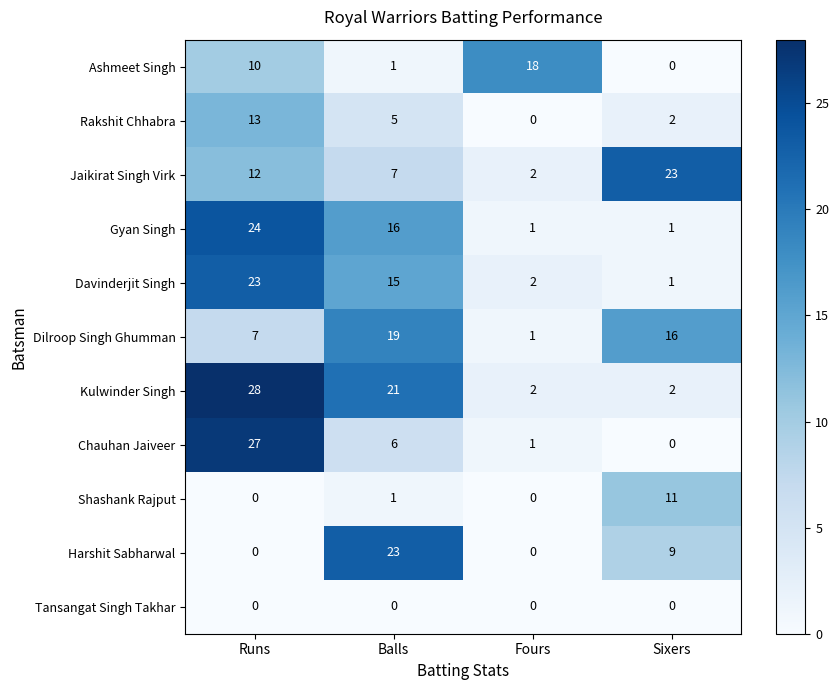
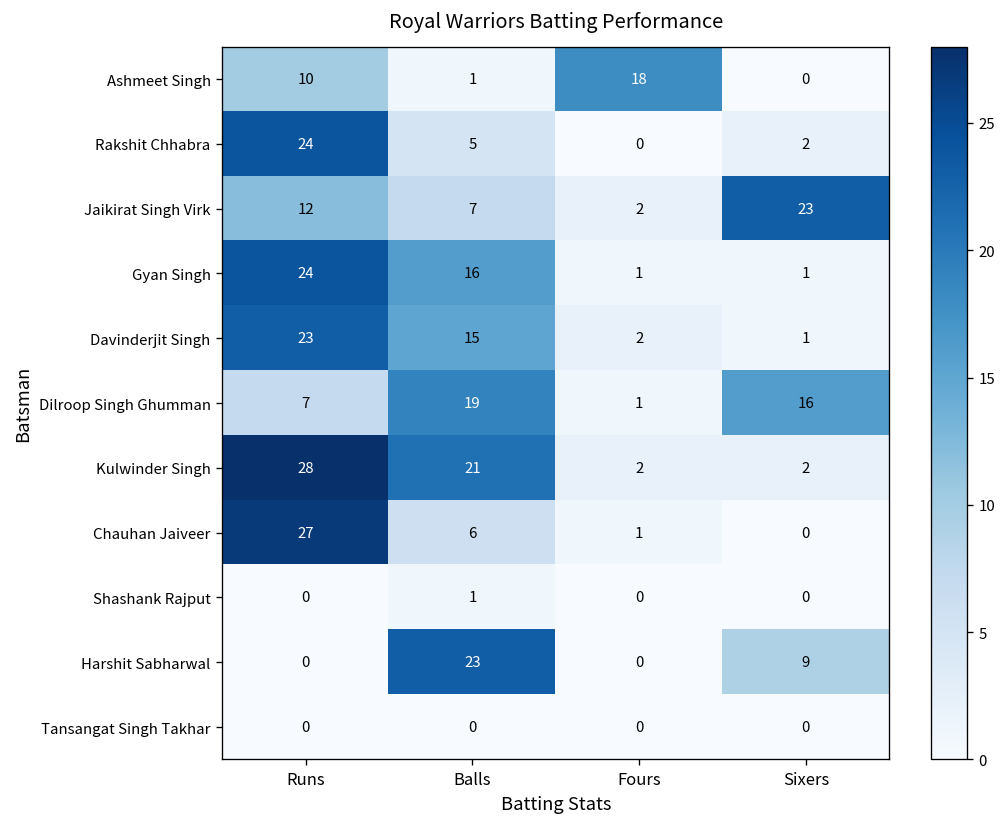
  {
    "Ashmeet Singh": {
      "Runs": 10,
      "Balls": 1,
      "Fours": 18,
      "Sixers": 0
    },
    "Rakshit Chhabra": {
-     "Runs": 13,
+     "Runs": 24,
      "Balls": 5,
      "Fours": 0,
      "Sixers": 2
    },
    "Jaikirat Singh Virk": {
      "Runs": 12,
      "Balls": 7,
      "Fours": 2,
      "Sixers": 23
    },
    "Gyan Singh": {
      "Runs": 24,
      "Balls": 16,
      "Fours": 1,
      "Sixers": 1
    },
    "Davinderjit Singh": {
      "Runs": 23,
      "Balls": 15,
      "Fours": 2,
      "Sixers": 1
    },
    "Dilroop Singh Ghumman": {
      "Runs": 7,
      "Balls": 19,
      "Fours": 1,
      "Sixers": 16
    },
    "Kulwinder Singh": {
      "Runs": 28,
      "Balls": 21,
      "Fours": 2,
      "Sixers": 2
    },
    "Chauhan Jaiveer": {
      "Runs": 27,
      "Balls": 6,
      "Fours": 1,
      "Sixers": 0
    },
    "Shashank Rajput": {
      "Runs": 0,
      "Balls": 1,
      "Fours": 0,
-     "Sixers": 11
+     "Sixers": 0
    },
    "Harshit Sabharwal": {
      "Runs": 0,
      "Balls": 23,
      "Fours": 0,
      "Sixers": 9
    },
    "Tansangat Singh Takhar": {
      "Runs": 0,
      "Balls": 0,
      "Fours": 0,
      "Sixers": 0
    }
  }
